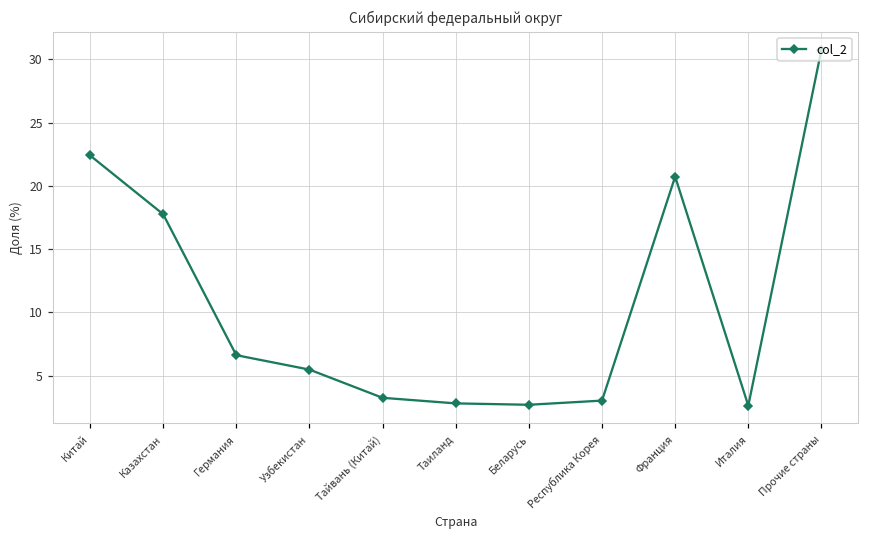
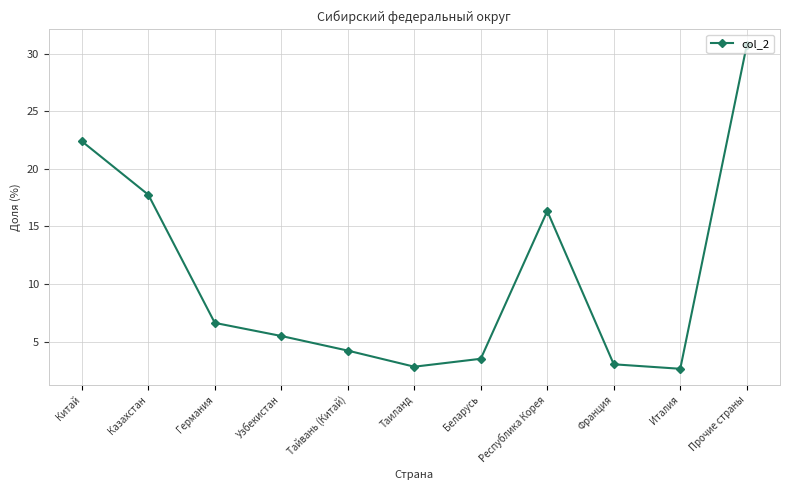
  {
    "Китай": 22.4,
    "Казахстан": 17.8,
    "Германия": 6.6,
    "Узбекистан": 5.5,
-   "Тайвань (Китай)": 3.3,
+   "Тайвань (Китай)": 4.2,
    "Таиланд": 2.8,
-   "Беларусь": 2.7,
-   "Республика Корея": 3.0,
-   "Франция": 20.7,
+   "Беларусь": 3.5,
+   "Республика Корея": 16.3,
+   "Франция": 3.0,
    "Италия": 2.6
  }
